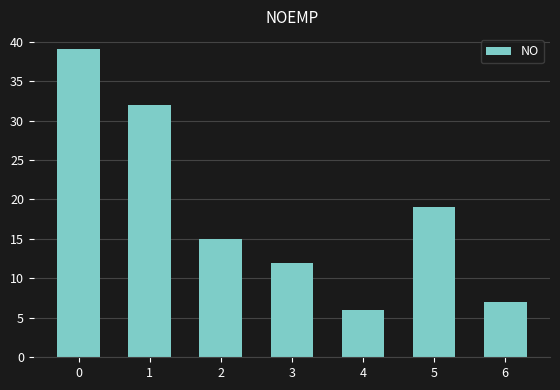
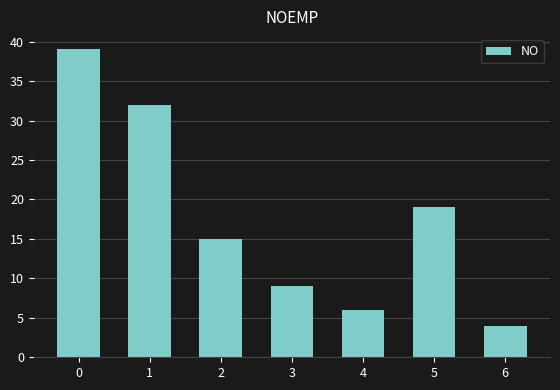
  {
    "0": 39,
    "1": 32,
    "2": 15,
-   "3": 12,
+   "3": 9,
    "4": 6,
    "5": 19,
-   "6": 7
+   "6": 4
  }
